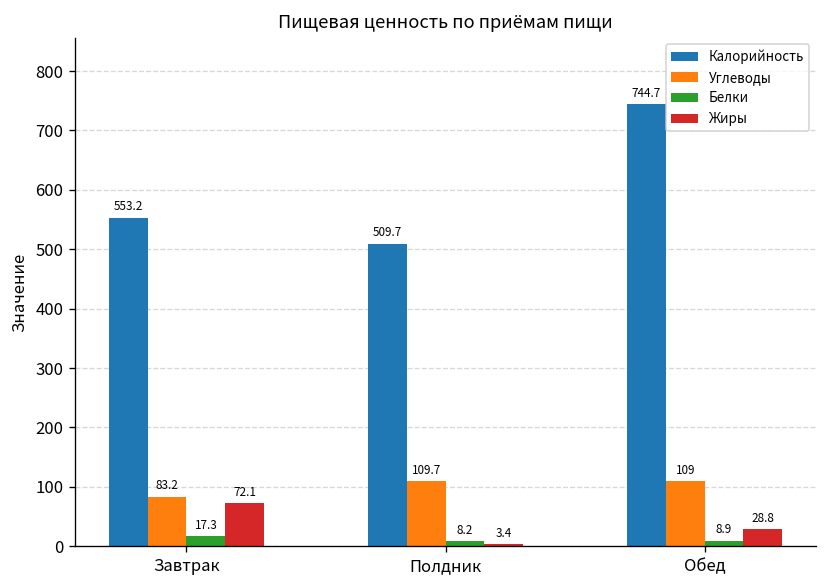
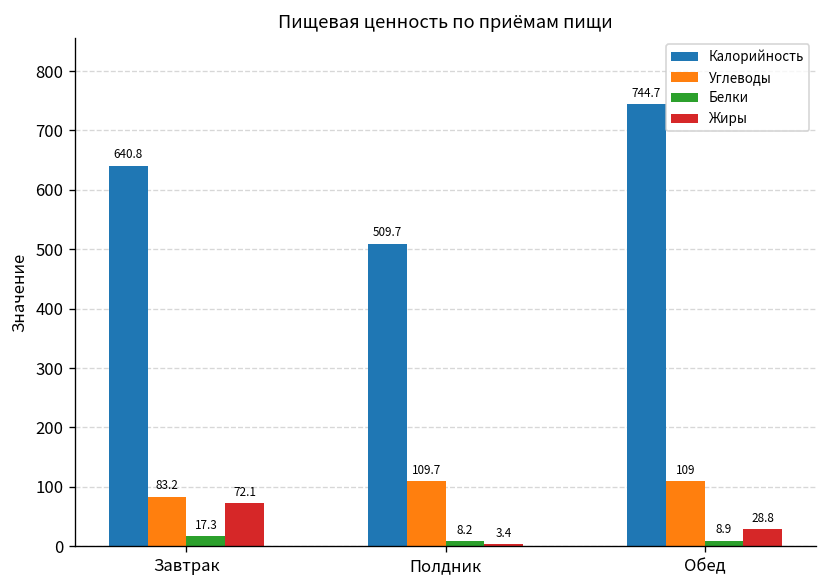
  {
    "Калорийность": {
-     "Завтрак": 553.2,
+     "Завтрак": 640.8,
      "Полдник": 509.7,
      "Обед": 744.7
    },
    "Углеводы": {
      "Завтрак": 83.2,
      "Полдник": 109.7,
      "Обед": 109
    },
    "Белки": {
      "Завтрак": 17.3,
      "Полдник": 8.2,
      "Обед": 8.9
    },
    "Жиры": {
      "Завтрак": 72.1,
      "Полдник": 3.4,
      "Обед": 28.8
    }
  }
